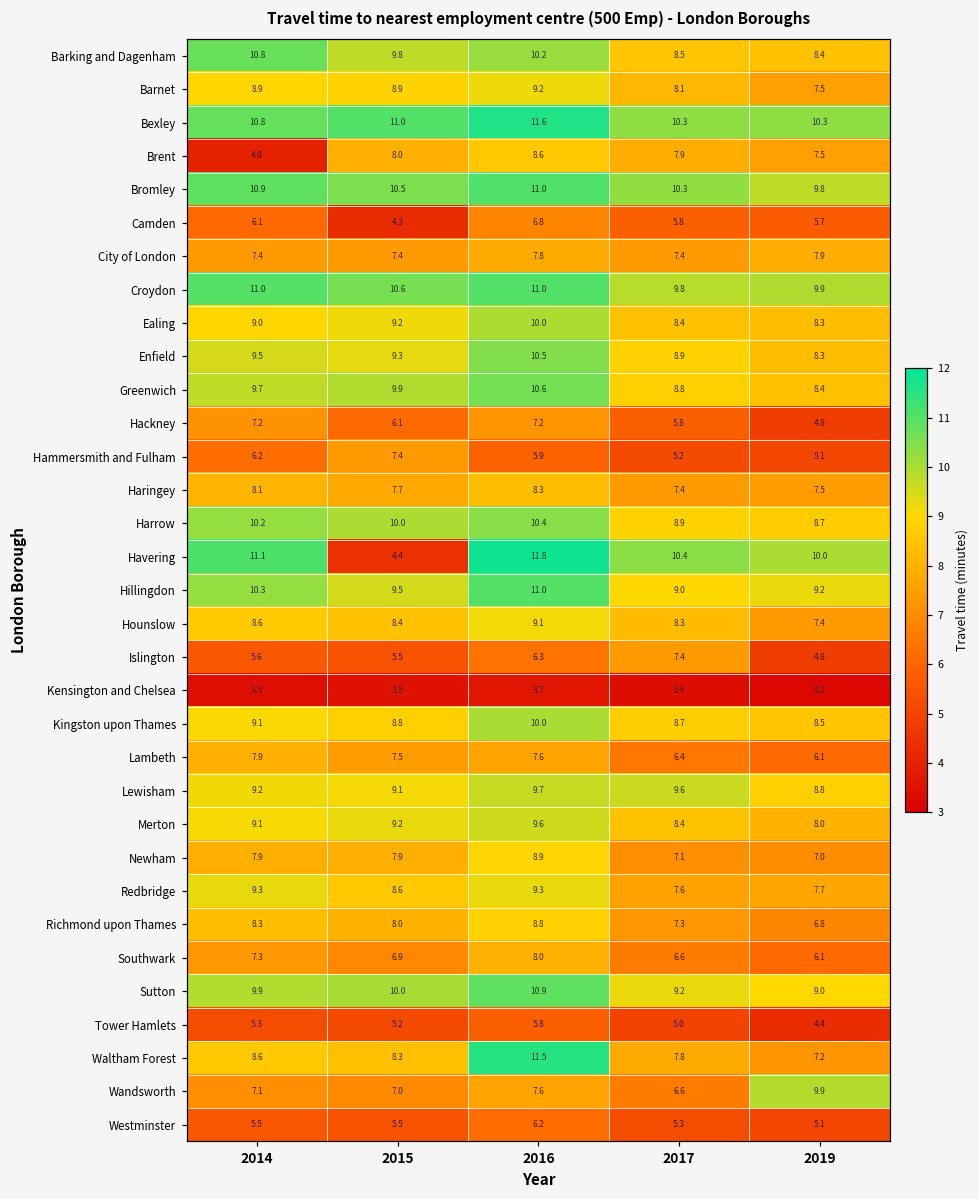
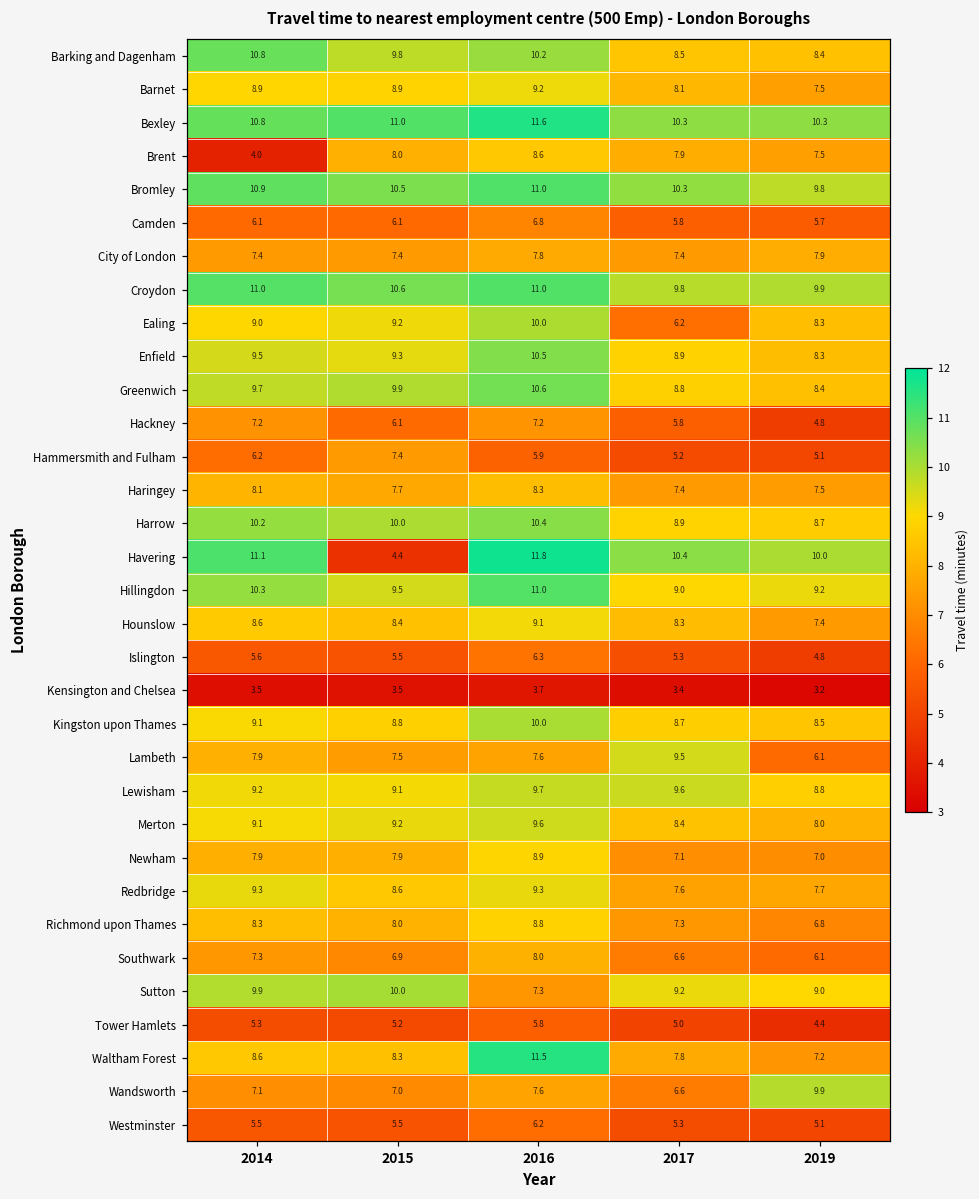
  {
    "Barking and Dagenham": {
      "2014": 10.8,
      "2015": 9.8,
      "2016": 10.2,
      "2017": 8.5,
      "2019": 8.4
    },
    "Barnet": {
      "2014": 8.9,
      "2015": 8.9,
      "2016": 9.2,
      "2017": 8.1,
      "2019": 7.5
    },
    "Bexley": {
      "2014": 10.8,
      "2015": 11.0,
      "2016": 11.6,
      "2017": 10.3,
      "2019": 10.3
    },
    "Brent": {
      "2014": 4.0,
      "2015": 8.0,
      "2016": 8.6,
      "2017": 7.9,
      "2019": 7.5
    },
    "Bromley": {
      "2014": 10.9,
      "2015": 10.5,
      "2016": 11.0,
      "2017": 10.3,
      "2019": 9.8
    },
    "Camden": {
      "2014": 6.1,
-     "2015": 4.3,
+     "2015": 6.1,
      "2016": 6.8,
      "2017": 5.8,
      "2019": 5.7
    },
    "City of London": {
      "2014": 7.4,
      "2015": 7.4,
      "2016": 7.8,
      "2017": 7.4,
      "2019": 7.9
    },
    "Croydon": {
      "2014": 11.0,
      "2015": 10.6,
      "2016": 11.0,
      "2017": 9.8,
      "2019": 9.9
    },
    "Ealing": {
      "2014": 9.0,
      "2015": 9.2,
      "2016": 10.0,
-     "2017": 8.4,
+     "2017": 6.2,
      "2019": 8.3
    },
    "Enfield": {
      "2014": 9.5,
      "2015": 9.3,
      "2016": 10.5,
      "2017": 8.9,
      "2019": 8.3
    },
    "Greenwich": {
      "2014": 9.7,
      "2015": 9.9,
      "2016": 10.6,
      "2017": 8.8,
      "2019": 8.4
    },
    "Hackney": {
      "2014": 7.2,
      "2015": 6.1,
      "2016": 7.2,
      "2017": 5.8,
      "2019": 4.8
    },
    "Hammersmith and Fulham": {
      "2014": 6.2,
      "2015": 7.4,
      "2016": 5.9,
      "2017": 5.2,
      "2019": 5.1
    },
    "Haringey": {
      "2014": 8.1,
      "2015": 7.7,
      "2016": 8.3,
      "2017": 7.4,
      "2019": 7.5
    },
    "Harrow": {
      "2014": 10.2,
      "2015": 10.0,
      "2016": 10.4,
      "2017": 8.9,
      "2019": 8.7
    },
    "Havering": {
      "2014": 11.1,
      "2015": 4.4,
      "2016": 11.8,
      "2017": 10.4,
      "2019": 10.0
    },
    "Hillingdon": {
      "2014": 10.3,
      "2015": 9.5,
      "2016": 11.0,
      "2017": 9.0,
      "2019": 9.2
    },
    "Hounslow": {
      "2014": 8.6,
      "2015": 8.4,
      "2016": 9.1,
      "2017": 8.3,
      "2019": 7.4
    },
    "Islington": {
      "2014": 5.6,
      "2015": 5.5,
      "2016": 6.3,
-     "2017": 7.4,
+     "2017": 5.3,
      "2019": 4.8
    },
    "Kensington and Chelsea": {
      "2014": 3.5,
      "2015": 3.5,
      "2016": 3.7,
      "2017": 3.4,
      "2019": 3.2
    },
    "Kingston upon Thames": {
      "2014": 9.1,
      "2015": 8.8,
      "2016": 10.0,
      "2017": 8.7,
      "2019": 8.5
    },
    "Lambeth": {
      "2014": 7.9,
      "2015": 7.5,
      "2016": 7.6,
-     "2017": 6.4,
+     "2017": 9.5,
      "2019": 6.1
    },
    "Lewisham": {
      "2014": 9.2,
      "2015": 9.1,
      "2016": 9.7,
      "2017": 9.6,
      "2019": 8.8
    },
    "Merton": {
      "2014": 9.1,
      "2015": 9.2,
      "2016": 9.6,
      "2017": 8.4,
      "2019": 8.0
    },
    "Newham": {
      "2014": 7.9,
      "2015": 7.9,
      "2016": 8.9,
      "2017": 7.1,
      "2019": 7.0
    },
    "Redbridge": {
      "2014": 9.3,
      "2015": 8.6,
      "2016": 9.3,
      "2017": 7.6,
      "2019": 7.7
    },
    "Richmond upon Thames": {
      "2014": 8.3,
      "2015": 8.0,
      "2016": 8.8,
      "2017": 7.3,
      "2019": 6.8
    },
    "Southwark": {
      "2014": 7.3,
      "2015": 6.9,
      "2016": 8.0,
      "2017": 6.6,
      "2019": 6.1
    },
    "Sutton": {
      "2014": 9.9,
      "2015": 10.0,
-     "2016": 10.9,
+     "2016": 7.3,
      "2017": 9.2,
      "2019": 9.0
    },
    "Tower Hamlets": {
      "2014": 5.3,
      "2015": 5.2,
      "2016": 5.8,
      "2017": 5.0,
      "2019": 4.4
    },
    "Waltham Forest": {
      "2014": 8.6,
      "2015": 8.3,
      "2016": 11.5,
      "2017": 7.8,
      "2019": 7.2
    },
    "Wandsworth": {
      "2014": 7.1,
      "2015": 7.0,
      "2016": 7.6,
      "2017": 6.6,
      "2019": 9.9
    },
    "Westminster": {
      "2014": 5.5,
      "2015": 5.5,
      "2016": 6.2,
      "2017": 5.3,
      "2019": 5.1
    }
  }
